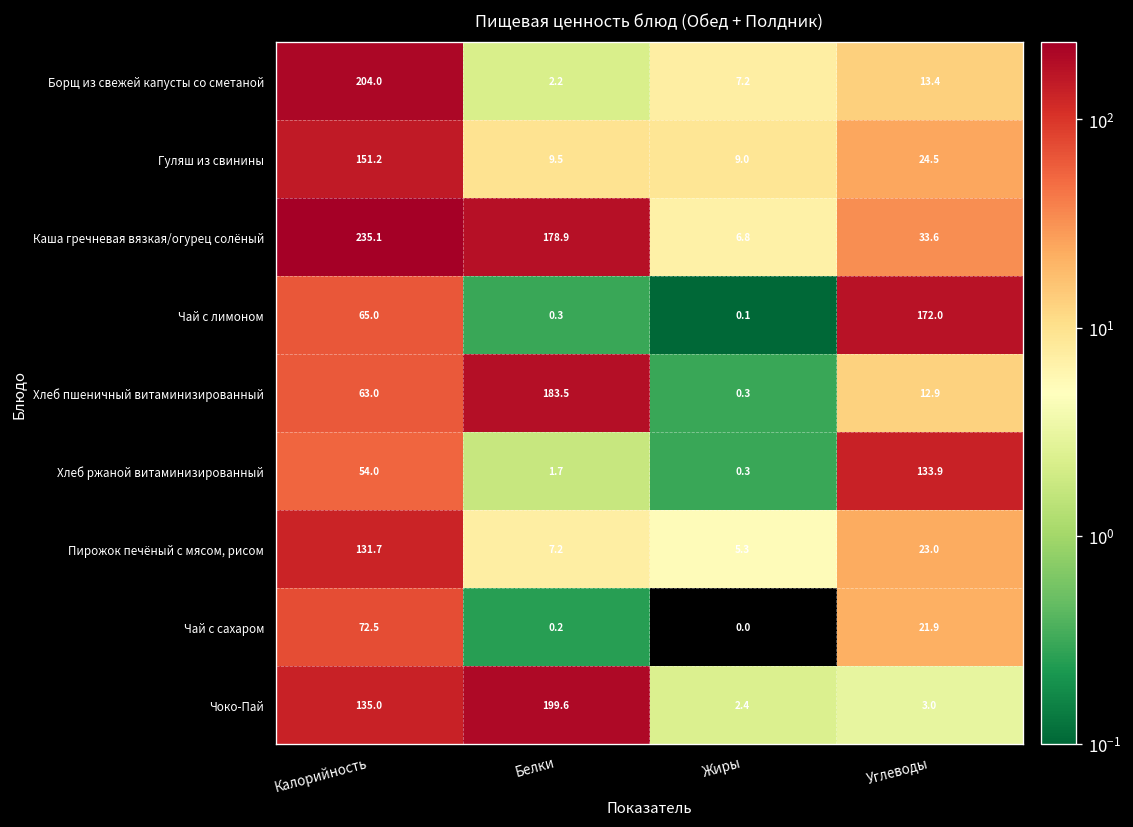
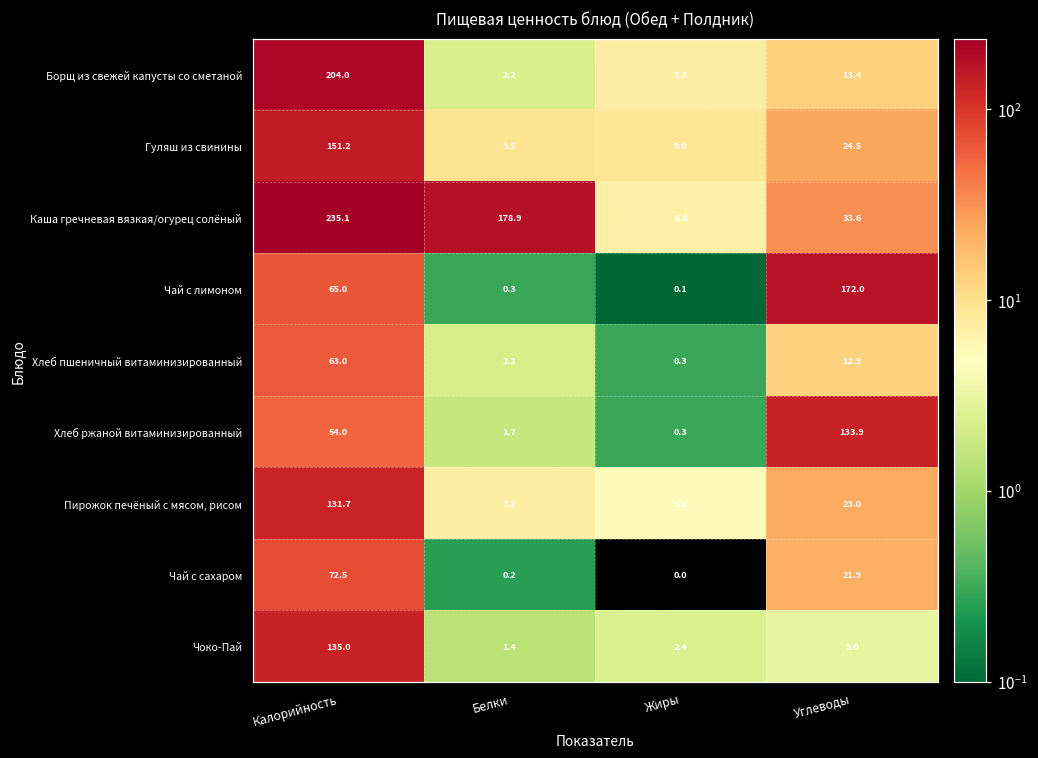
  {
    "Борщ из свежей капусты со сметаной": {
      "Калорийность": 204.0,
      "Белки": 2.2,
      "Жиры": 7.2,
      "Углеводы": 13.4
    },
    "Гуляш из свинины": {
      "Калорийность": 151.2,
      "Белки": 9.5,
      "Жиры": 9.0,
      "Углеводы": 24.5
    },
    "Каша гречневая вязкая/огурец солёный": {
      "Калорийность": 235.1,
      "Белки": 178.9,
      "Жиры": 6.8,
      "Углеводы": 33.6
    },
    "Чай с лимоном": {
      "Калорийность": 65.0,
      "Белки": 0.3,
      "Жиры": 0.1,
      "Углеводы": 172.0
    },
    "Хлеб пшеничный витаминизированный": {
      "Калорийность": 63.0,
-     "Белки": 183.5,
+     "Белки": 2.2,
      "Жиры": 0.3,
      "Углеводы": 12.9
    },
    "Хлеб ржаной витаминизированный": {
      "Калорийность": 54.0,
      "Белки": 1.7,
      "Жиры": 0.3,
      "Углеводы": 133.9
    },
    "Пирожок печёный с мясом, рисом": {
      "Калорийность": 131.7,
      "Белки": 7.2,
      "Жиры": 5.3,
      "Углеводы": 23.0
    },
    "Чай с сахаром": {
      "Калорийность": 72.5,
      "Белки": 0.2,
      "Жиры": 0.0,
      "Углеводы": 21.9
    },
    "Чоко-Пай": {
      "Калорийность": 135.0,
-     "Белки": 199.6,
+     "Белки": 1.4,
      "Жиры": 2.4,
      "Углеводы": 3.0
    }
  }
